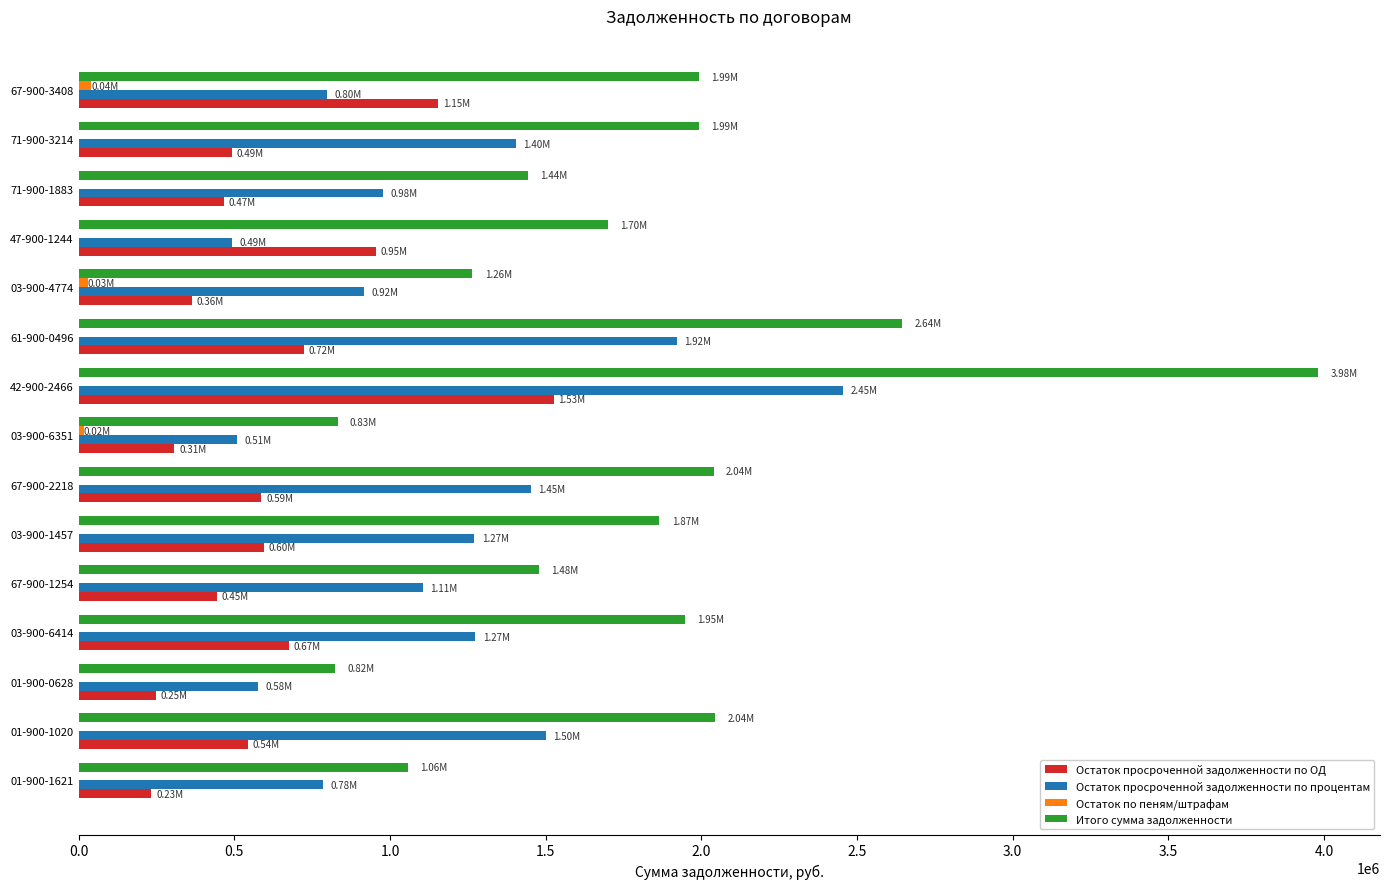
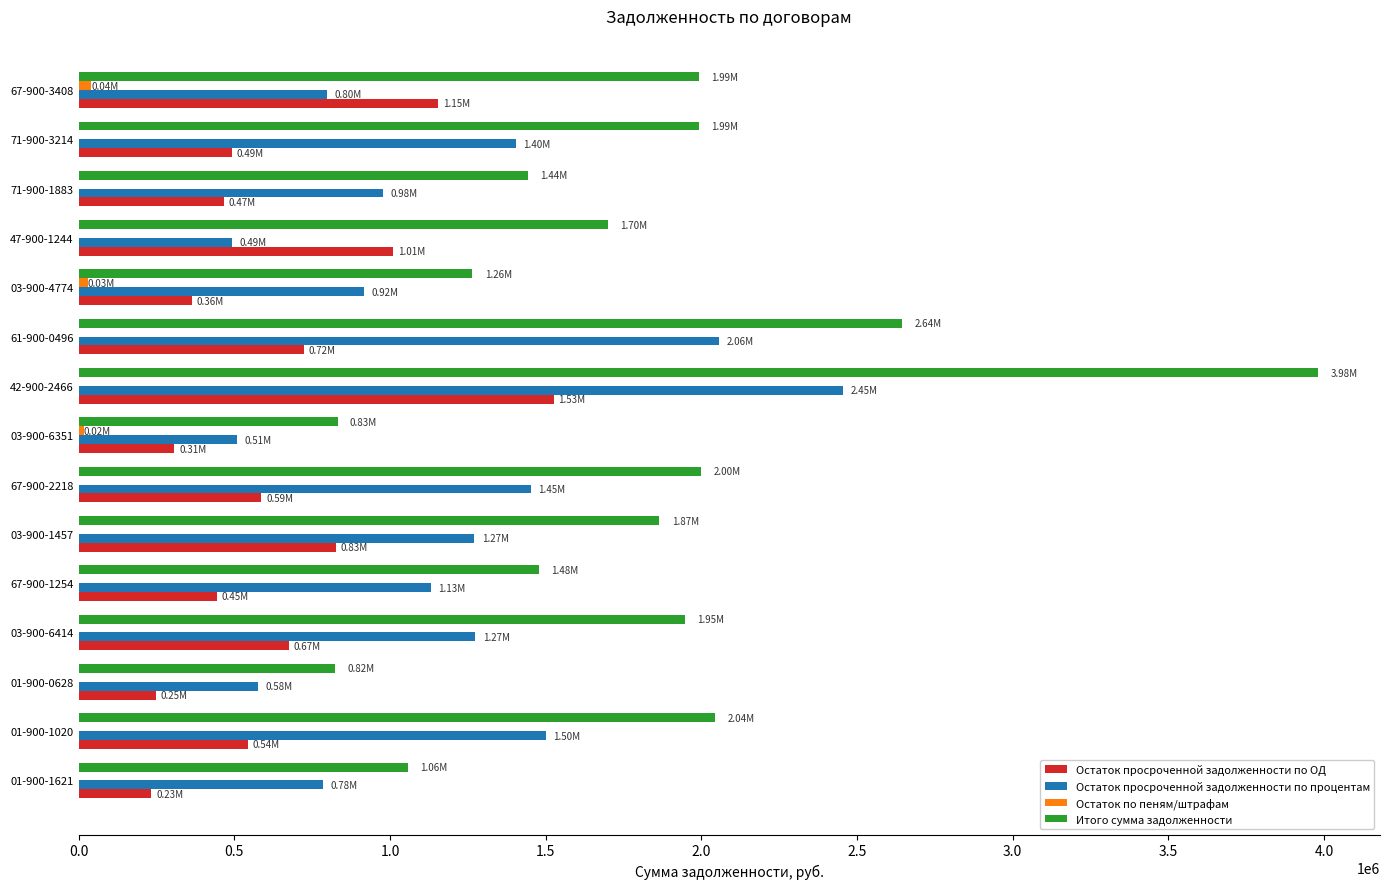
  {
    "Остаток просроченной задолженности по ОД": {
      "67-900-3408": "1.15M",
      "71-900-3214": "0.49M",
      "71-900-1883": "0.47M",
-     "47-900-1244": "0.95M",
+     "47-900-1244": "1.01M",
      "03-900-4774": "0.36M",
      "61-900-0496": "0.72M",
      "42-900-2466": "1.53M",
      "03-900-6351": "0.31M",
      "67-900-2218": "0.59M",
-     "03-900-1457": "0.60M",
+     "03-900-1457": "0.83M",
      "67-900-1254": "0.45M",
      "03-900-6414": "0.67M",
      "01-900-0628": "0.25M",
      "01-900-1020": "0.54M",
      "01-900-1621": "0.23M"
    },
    "Остаток просроченной задолженности по процентам": {
      "67-900-3408": "0.80M",
      "71-900-3214": "1.40M",
      "71-900-1883": "0.98M",
      "47-900-1244": "0.49M",
      "03-900-4774": "0.92M",
-     "61-900-0496": "1.92M",
+     "61-900-0496": "2.06M",
      "42-900-2466": "2.45M",
      "03-900-6351": "0.51M",
      "67-900-2218": "1.45M",
      "03-900-1457": "1.27M",
-     "67-900-1254": "1.11M",
+     "67-900-1254": "1.13M",
      "03-900-6414": "1.27M",
      "01-900-0628": "0.58M",
      "01-900-1020": "1.50M",
      "01-900-1621": "0.78M"
    },
    "Остаток по пеням/штрафам": {
      "67-900-3408": "0.04M",
      "03-900-4774": "0.03M",
      "03-900-6351": "0.02M"
    },
    "Итого сумма задолженности": {
      "67-900-3408": "1.99M",
      "71-900-3214": "1.99M",
      "71-900-1883": "1.44M",
      "47-900-1244": "1.70M",
      "03-900-4774": "1.26M",
      "61-900-0496": "2.64M",
      "42-900-2466": "3.98M",
      "03-900-6351": "0.83M",
-     "67-900-2218": "2.04M",
+     "67-900-2218": "2.00M",
      "03-900-1457": "1.87M",
      "67-900-1254": "1.48M",
      "03-900-6414": "1.95M",
      "01-900-0628": "0.82M",
      "01-900-1020": "2.04M",
      "01-900-1621": "1.06M"
    }
  }
